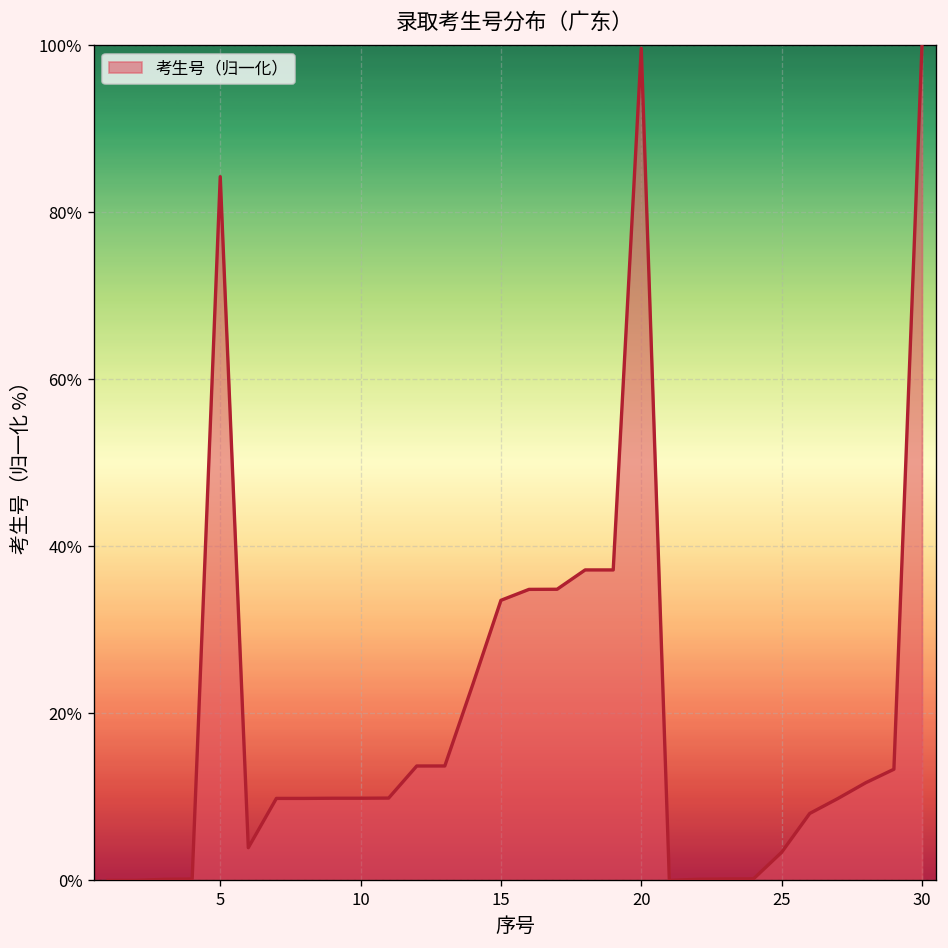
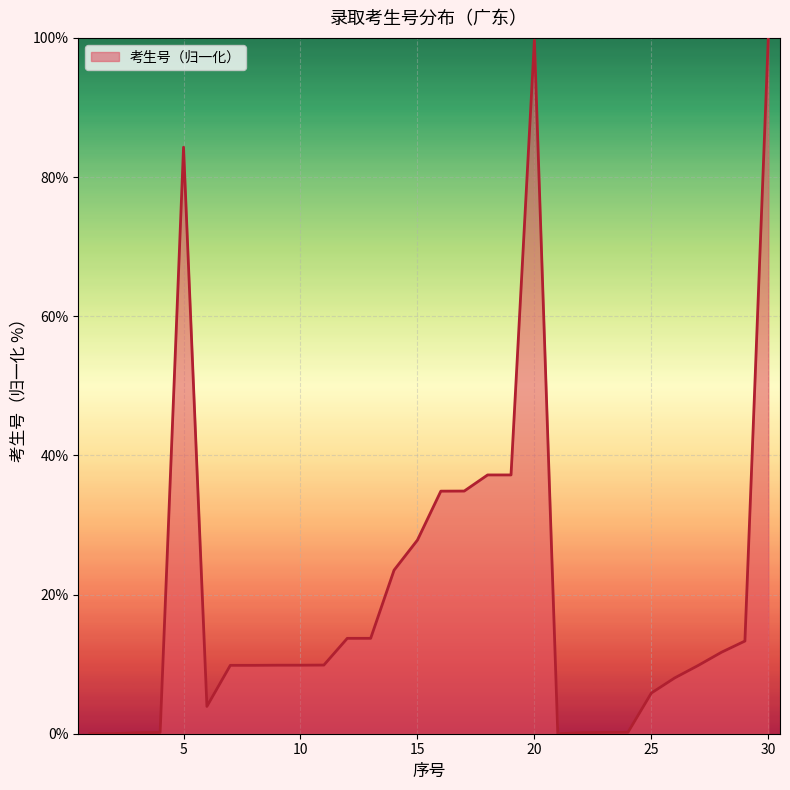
  {
    "5": "84%",
    "10": "10%",
-   "15": "34%",
+   "15": "28%",
    "20": "100%",
-   "25": "3%",
+   "25": "6%",
    "30": "100%"
  }
